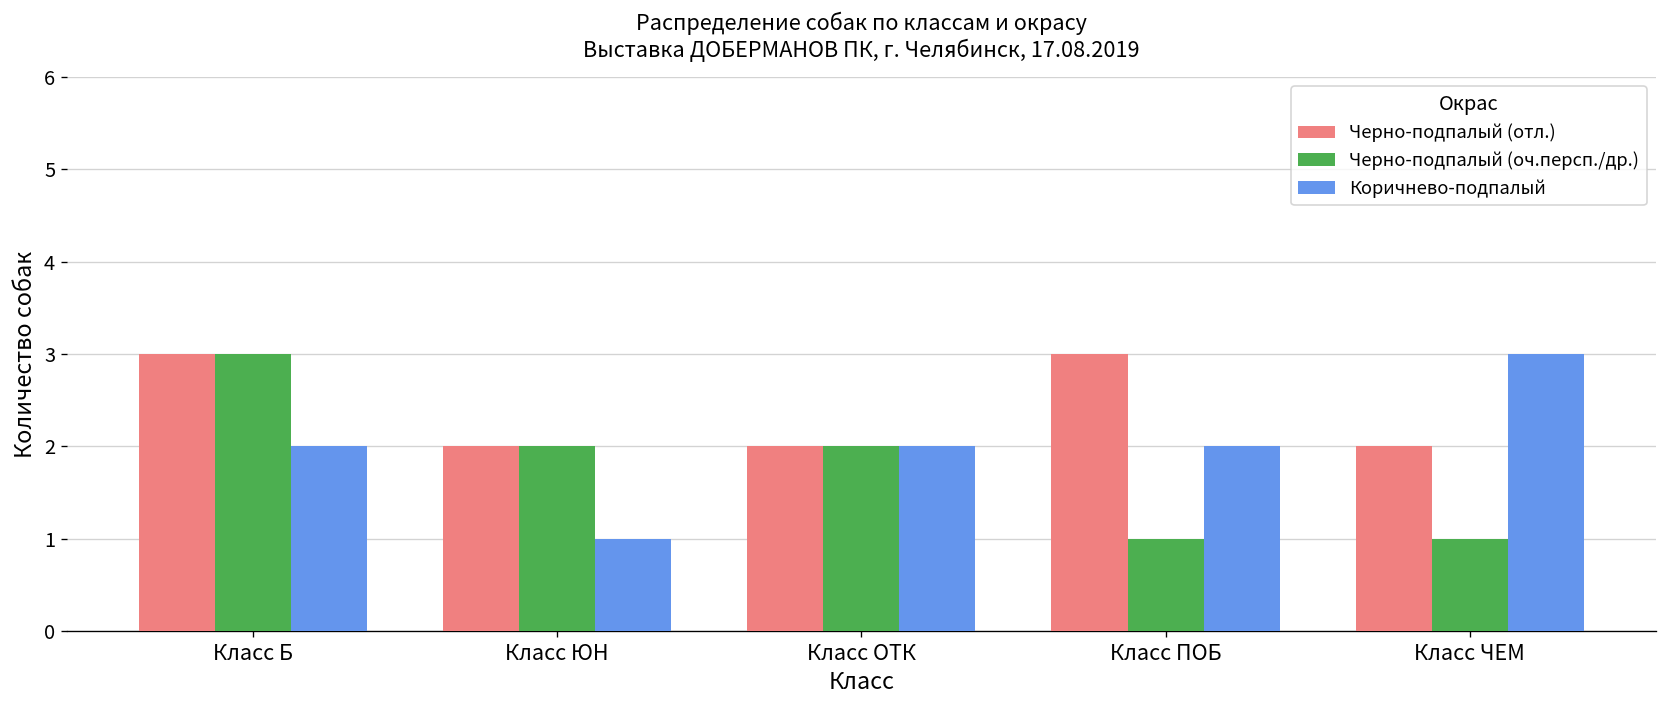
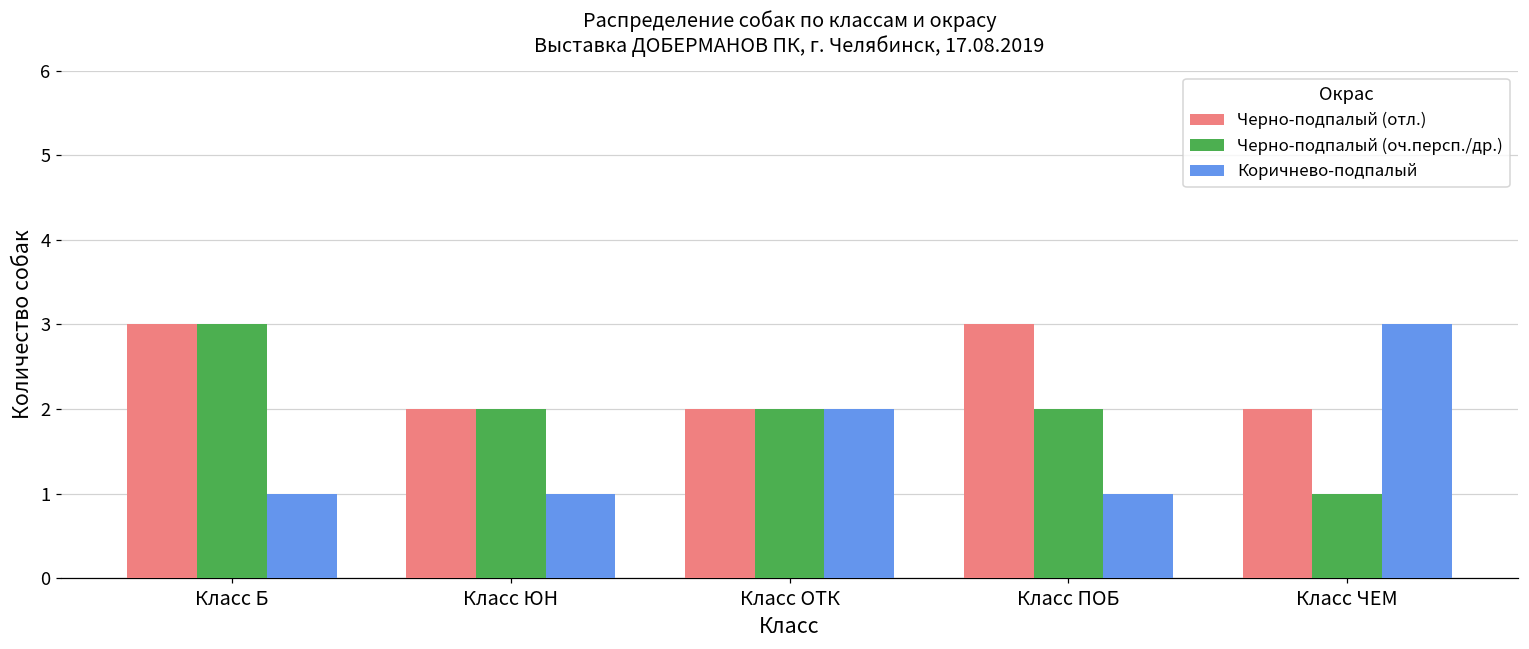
  {
    "Черно-подпалый (отл.)": {
      "Класс Б": 3,
      "Класс ЮН": 2,
      "Класс ОТК": 2,
      "Класс ПОБ": 3,
      "Класс ЧЕМ": 2
    },
    "Черно-подпалый (оч.персп./др.)": {
      "Класс Б": 3,
      "Класс ЮН": 2,
      "Класс ОТК": 2,
-     "Класс ПОБ": 1,
+     "Класс ПОБ": 2,
      "Класс ЧЕМ": 1
    },
    "Коричнево-подпалый": {
-     "Класс Б": 2,
+     "Класс Б": 1,
      "Класс ЮН": 1,
      "Класс ОТК": 2,
-     "Класс ПОБ": 2,
+     "Класс ПОБ": 1,
      "Класс ЧЕМ": 3
    }
  }
